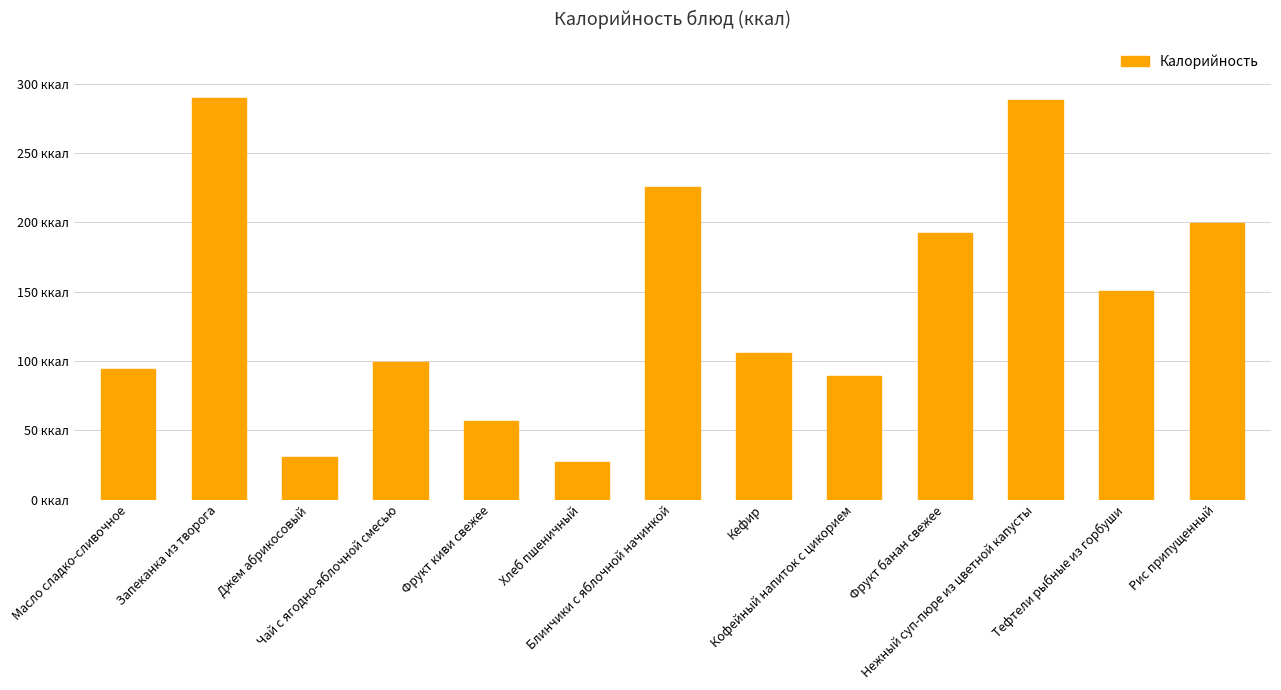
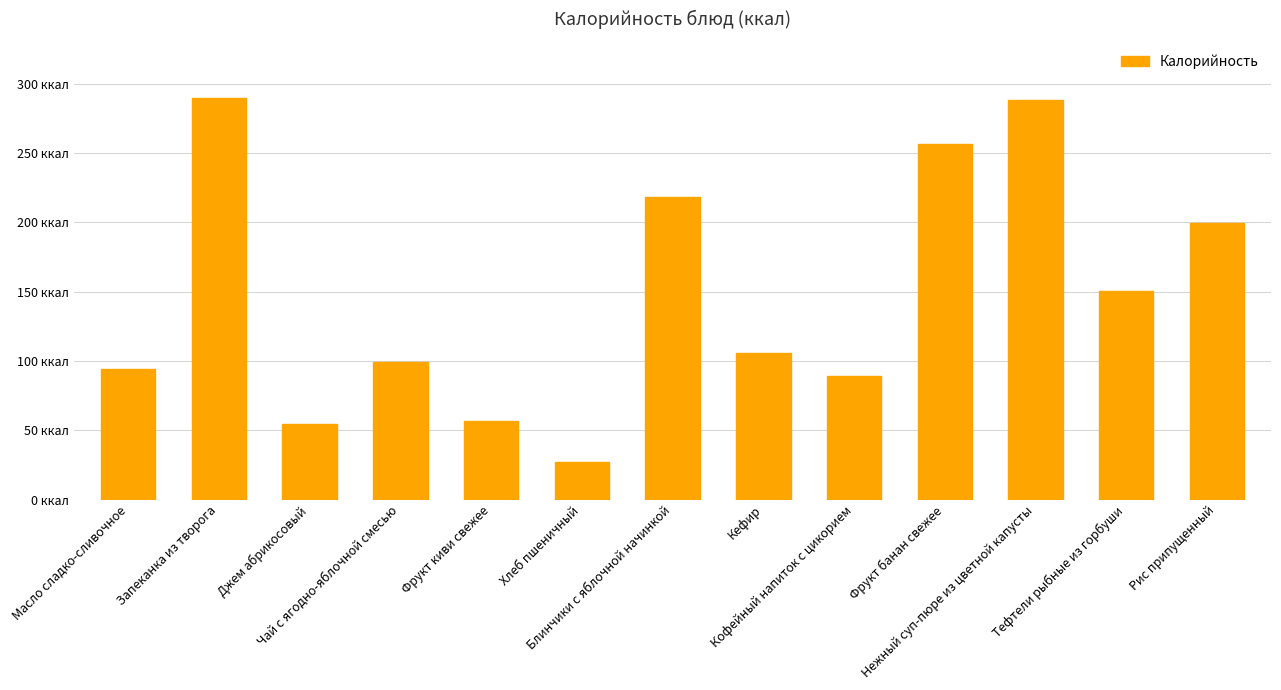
  {
    "Масло сладко-сливочное": "94 ккал",
    "Запеканка из творога": "290 ккал",
-   "Джем абрикосовый": "30 ккал",
+   "Джем абрикосовый": "54 ккал",
    "Чай с ягодно-яблочной смесью": "99 ккал",
    "Фрукт киви свежее": "56 ккал",
    "Хлеб пшеничный": "27 ккал",
-   "Блинчики с яблочной начинкой": "226 ккал",
+   "Блинчики с яблочной начинкой": "218 ккал",
    "Кефир": "106 ккал",
    "Кофейный напиток с цикорием": "89 ккал",
-   "Фрукт банан свежее": "192 ккал",
+   "Фрукт банан свежее": "257 ккал",
    "Нежный суп-пюре из цветной капусты": "288 ккал",
    "Тефтели рыбные из горбуши": "150 ккал",
    "Рис припущенный": "200 ккал"
  }
